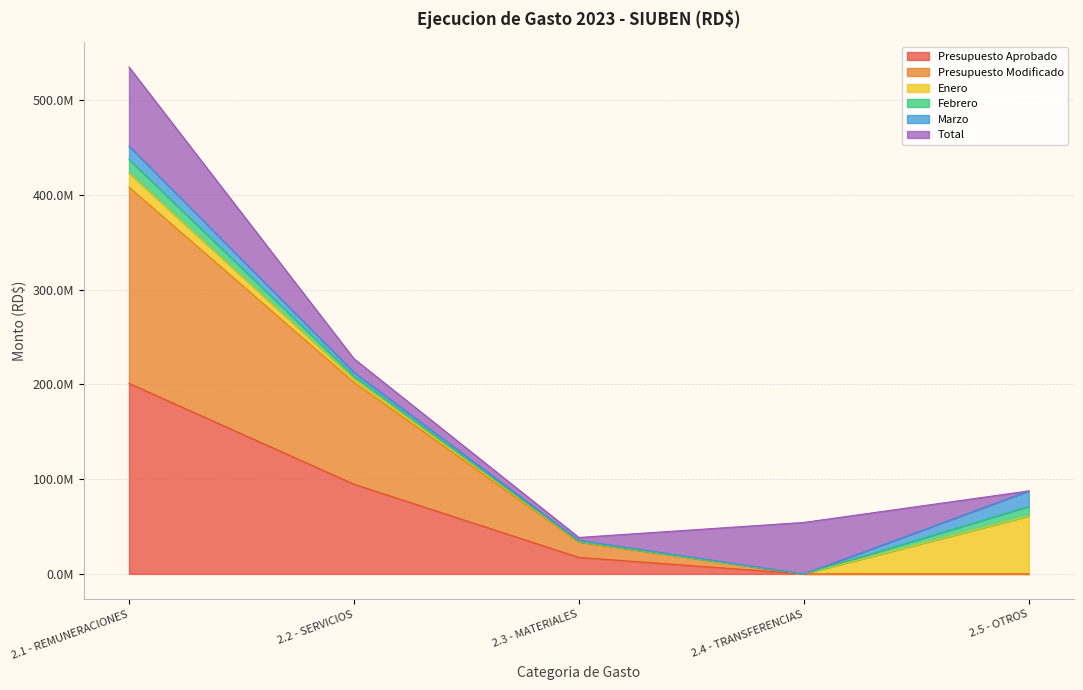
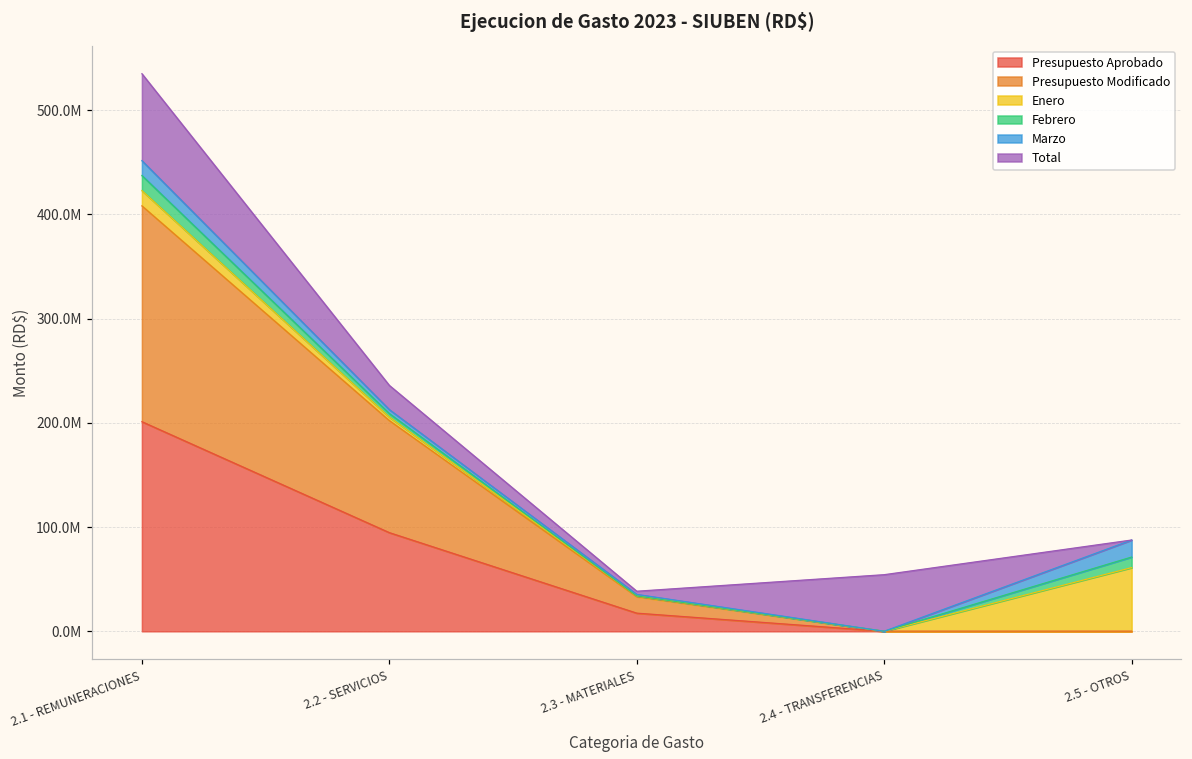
  {
    "Enero": {
      "2.1 - REMUNERACIONES": 10000000,
      "2.2 - SERVICIOS": 0,
      "2.5 - OTROS": 60000000
    },
    "Febrero": {
      "2.1 - REMUNERACIONES": 10000000,
      "2.2 - SERVICIOS": 0,
      "2.5 - OTROS": 10000000
    },
    "Marzo": {
      "2.1 - REMUNERACIONES": 10000000,
      "2.2 - SERVICIOS": 0
    },
    "Total": {
      "2.1 - REMUNERACIONES": 80000000,
-     "2.2 - SERVICIOS": 10000000,
+     "2.2 - SERVICIOS": 20000000,
      "2.3 - MATERIALES": 0,
      "2.4 - TRANSFERENCIAS": 50000000
    }
  }
